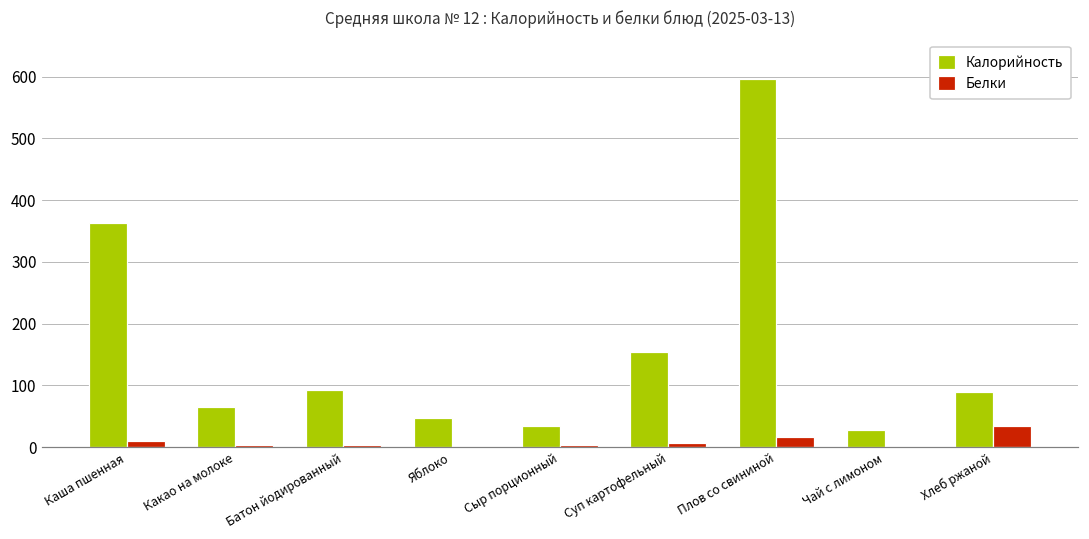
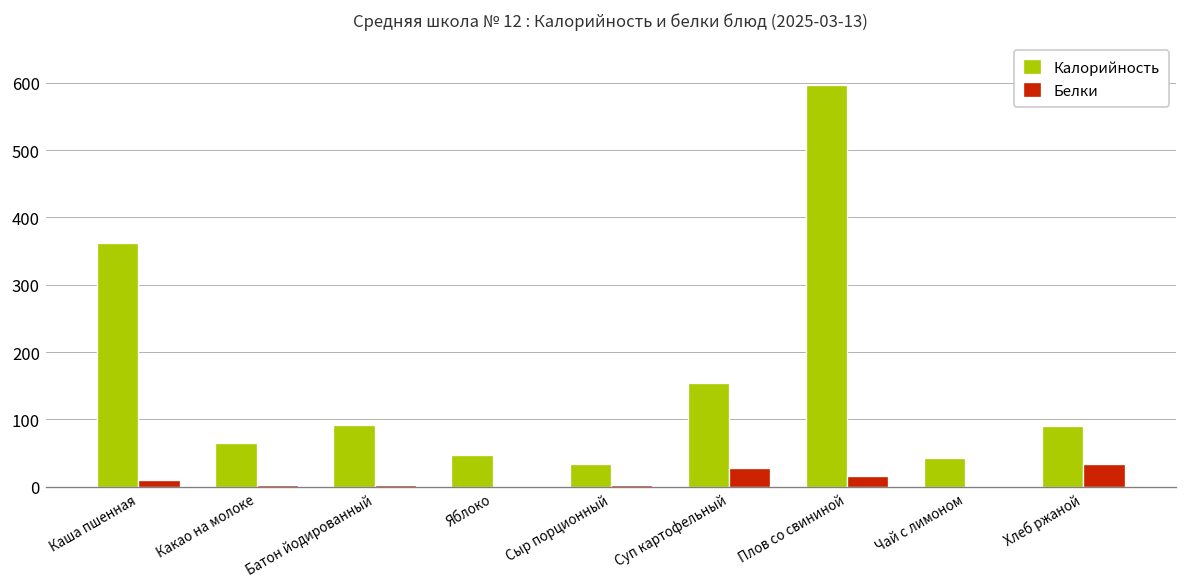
  {
    "Калорийность": {
      "Каша пшенная": 360,
      "Какао на молоке": 70,
      "Батон йодированный": 90,
      "Яблоко": 50,
      "Сыр порционный": 30,
      "Суп картофельный": 150,
      "Плов со свининой": 600,
-     "Чай с лимоном": 30,
+     "Чай с лимоном": 40,
      "Хлеб ржаной": 90
    },
    "Белки": {
      "Каша пшенная": 10,
-     "Суп картофельный": 10,
+     "Суп картофельный": 30,
      "Плов со свининой": 20,
      "Хлеб ржаной": 30
    }
  }
